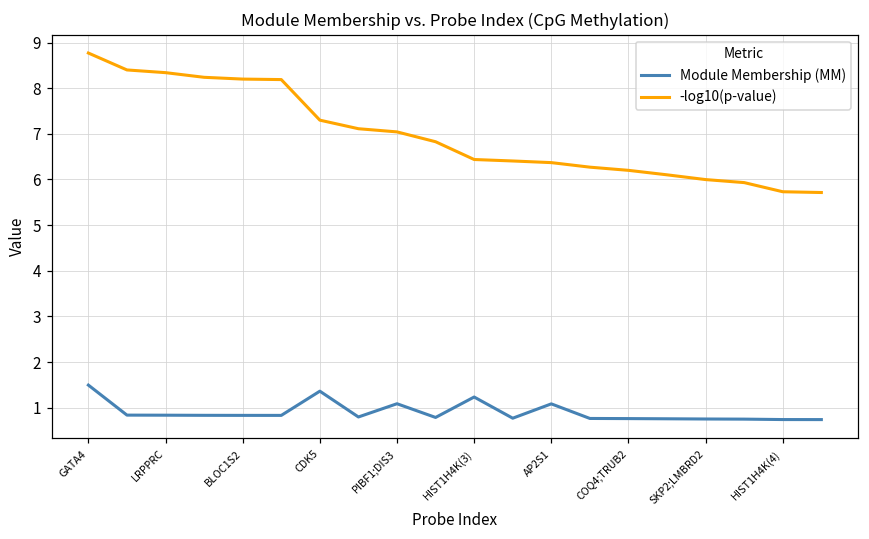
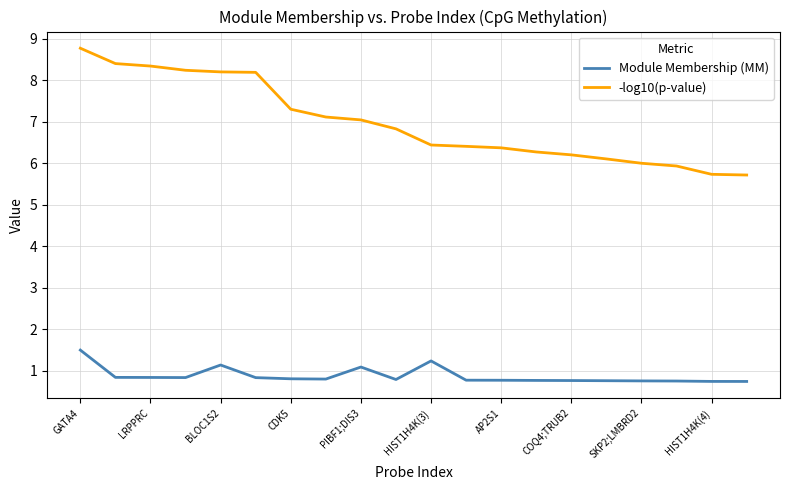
  {
    "Module Membership (MM)": {
      "GATA4": 1.5,
      "LRPPRC": 0.8,
-     "BLOC1S2": 0.8,
-     "CDK5": 1.4,
+     "BLOC1S2": 1.1,
+     "CDK5": 0.8,
      "PIBF1;DIS3": 1.1,
      "HIST1H4K(3)": 1.2,
-     "AP2S1": 1.1,
+     "AP2S1": 0.8,
      "COQ4;TRUB2": 0.8,
      "SKP2;LMBRD2": 0.8,
      "HIST1H4K(4)": 0.7
    },
    "-log10(p-value)": {
      "GATA4": 8.8,
      "LRPPRC": 8.3,
      "BLOC1S2": 8.2,
      "CDK5": 7.3,
      "PIBF1;DIS3": 7.0,
      "HIST1H4K(3)": 6.4,
      "AP2S1": 6.4,
      "COQ4;TRUB2": 6.2,
      "SKP2;LMBRD2": 6.0,
      "HIST1H4K(4)": 5.7
    }
  }
